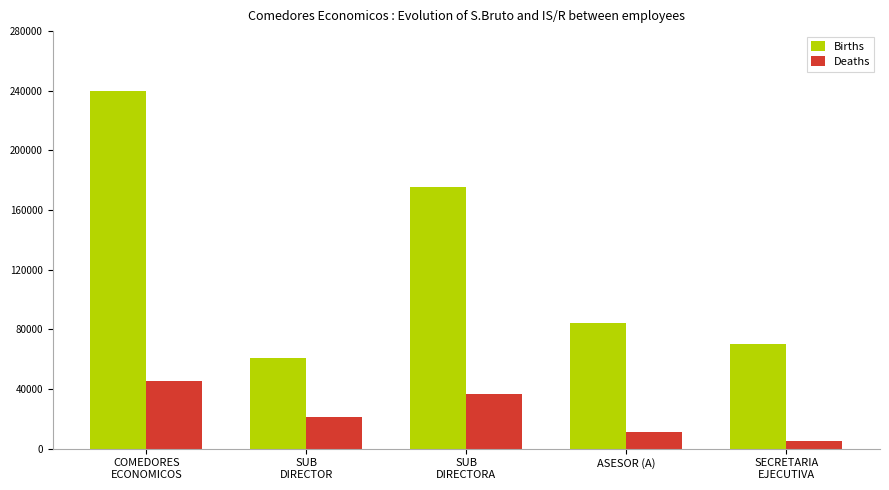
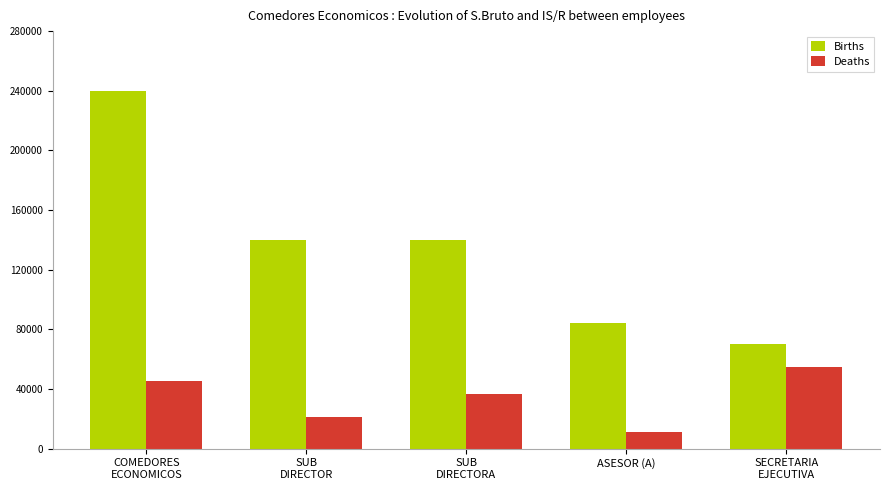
  {
    "Births": {
      "COMEDORES ECONOMICOS": 240000,
-     "SUB DIRECTOR": 61000,
-     "SUB DIRECTORA": 175000,
+     "SUB DIRECTOR": 140000,
+     "SUB DIRECTORA": 140000,
      "ASESOR (A)": 84000,
      "SECRETARIA EJECUTIVA": 70000
    },
    "Deaths": {
      "COMEDORES ECONOMICOS": 46000,
      "SUB DIRECTOR": 22000,
      "SUB DIRECTORA": 37000,
      "ASESOR (A)": 11000,
-     "SECRETARIA EJECUTIVA": 5000
+     "SECRETARIA EJECUTIVA": 55000
    }
  }
